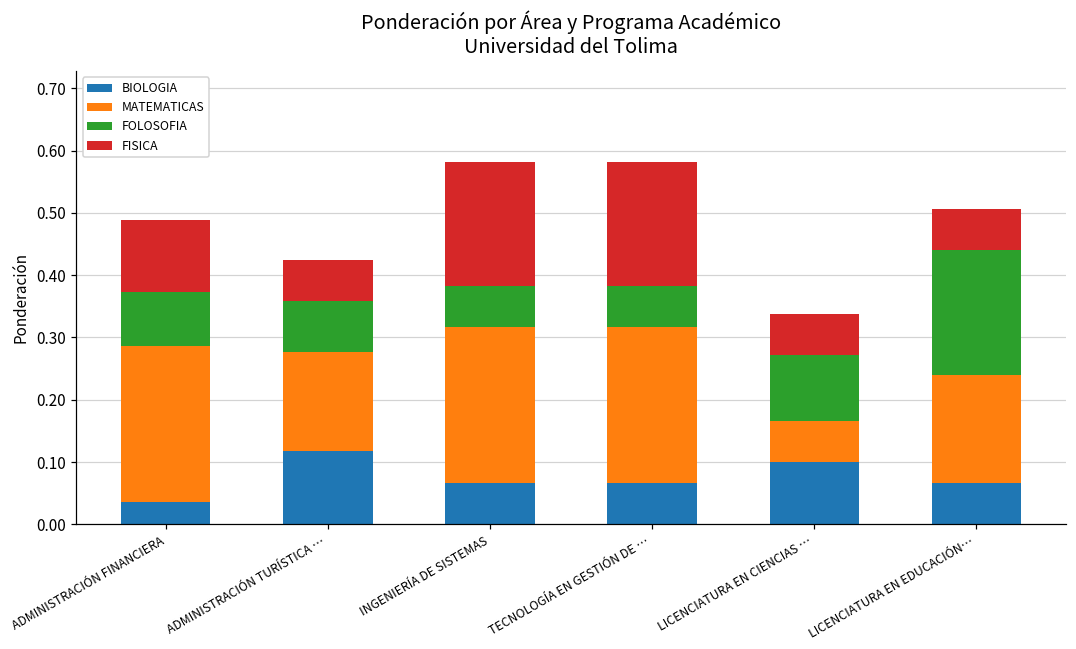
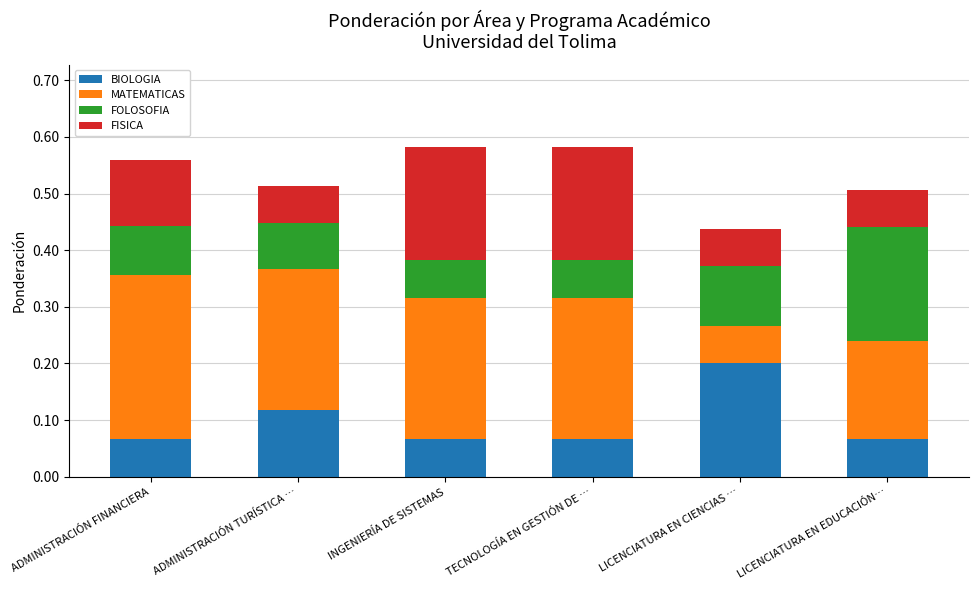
  {
    "BIOLOGIA": {
-     "ADMINISTRACIÓN FINANCIERA": 0.04,
+     "ADMINISTRACIÓN FINANCIERA": 0.07,
      "ADMINISTRACIÓN TURÍSTICA …": 0.12,
      "INGENIERÍA DE SISTEMAS": 0.07,
      "TECNOLOGÍA EN GESTIÓN DE …": 0.07,
-     "LICENCIATURA EN CIENCIAS …": 0.1,
+     "LICENCIATURA EN CIENCIAS …": 0.2,
      "LICENCIATURA EN EDUCACIÓN…": 0.07
    },
    "MATEMATICAS": {
-     "ADMINISTRACIÓN FINANCIERA": 0.25,
-     "ADMINISTRACIÓN TURÍSTICA …": 0.16,
+     "ADMINISTRACIÓN FINANCIERA": 0.29,
+     "ADMINISTRACIÓN TURÍSTICA …": 0.25,
      "INGENIERÍA DE SISTEMAS": 0.25,
      "TECNOLOGÍA EN GESTIÓN DE …": 0.25,
      "LICENCIATURA EN CIENCIAS …": 0.07,
      "LICENCIATURA EN EDUCACIÓN…": 0.17
    },
    "FOLOSOFIA": {
      "ADMINISTRACIÓN FINANCIERA": 0.09,
      "ADMINISTRACIÓN TURÍSTICA …": 0.08,
      "INGENIERÍA DE SISTEMAS": 0.07,
      "TECNOLOGÍA EN GESTIÓN DE …": 0.07,
      "LICENCIATURA EN CIENCIAS …": 0.11,
      "LICENCIATURA EN EDUCACIÓN…": 0.20
    },
    "FISICA": {
      "ADMINISTRACIÓN FINANCIERA": 0.12,
      "ADMINISTRACIÓN TURÍSTICA …": 0.07,
      "INGENIERÍA DE SISTEMAS": 0.20,
      "TECNOLOGÍA EN GESTIÓN DE …": 0.20,
      "LICENCIATURA EN CIENCIAS …": 0.07,
      "LICENCIATURA EN EDUCACIÓN…": 0.07
    }
  }
